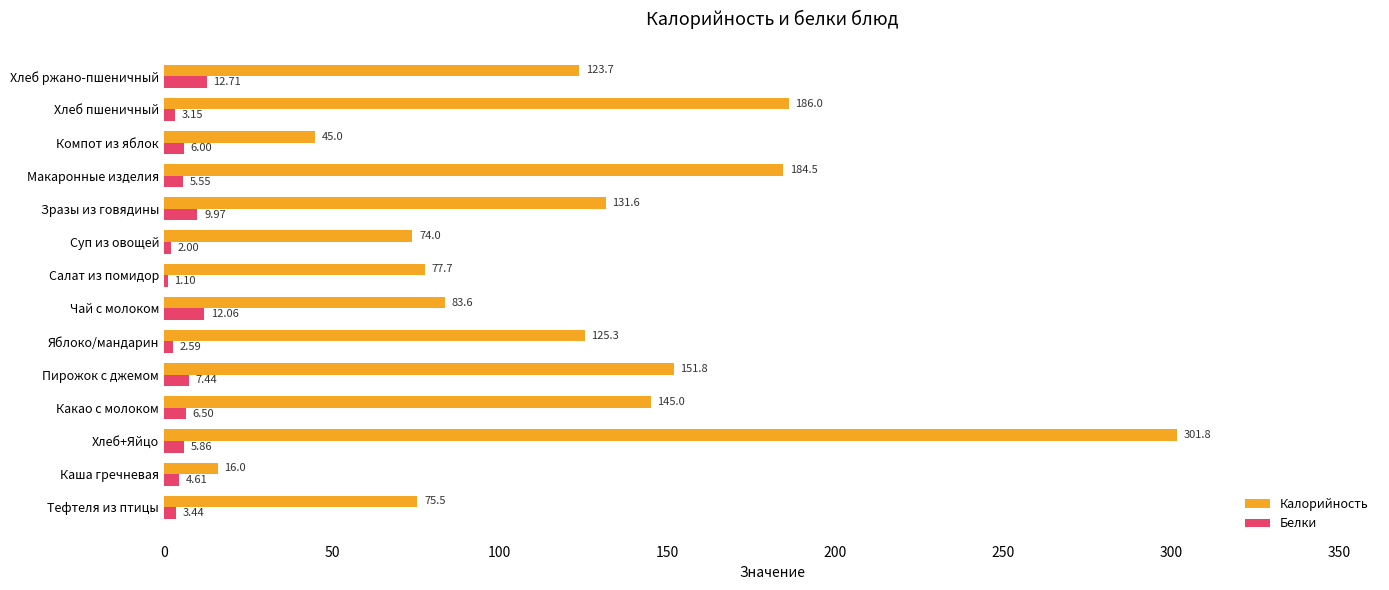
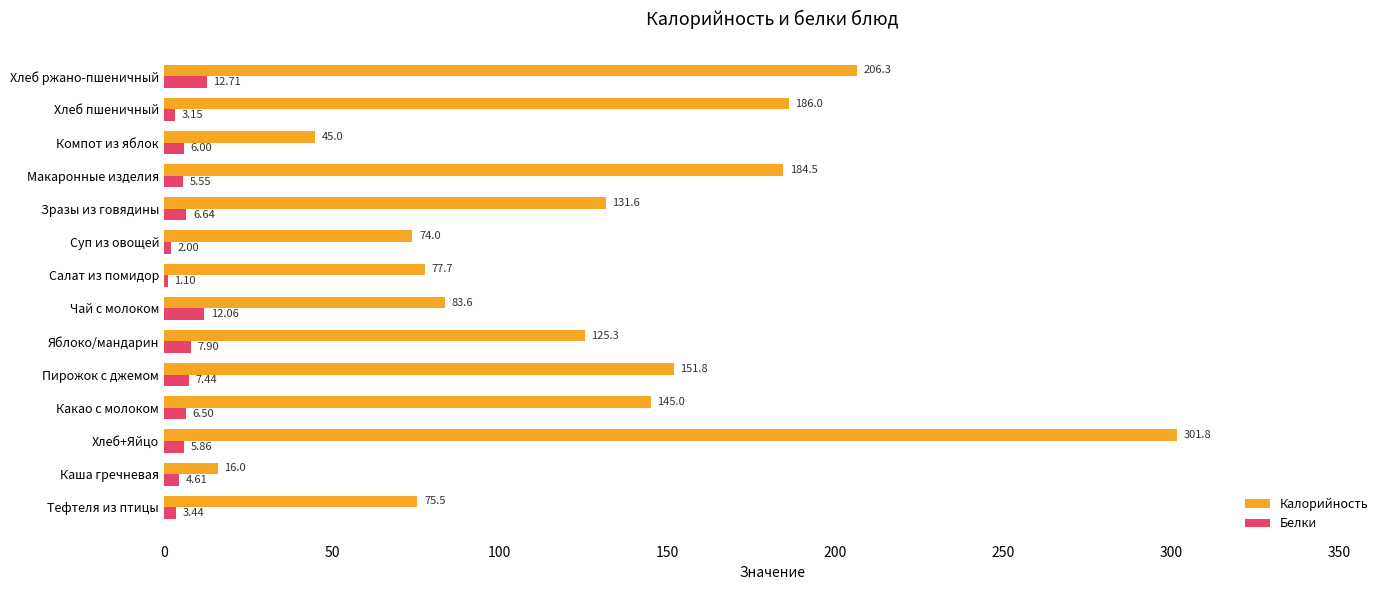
  {
    "Калорийность": {
-     "Хлеб ржано-пшеничный": 123.7,
+     "Хлеб ржано-пшеничный": 206.3,
      "Хлеб пшеничный": 186.0,
      "Компот из яблок": 45.0,
      "Макаронные изделия": 184.5,
      "Зразы из говядины": 131.6,
      "Суп из овощей": 74.0,
      "Салат из помидор": 77.7,
      "Чай с молоком": 83.6,
      "Яблоко/мандарин": 125.3,
      "Пирожок с джемом": 151.8,
      "Какао с молоком": 145.0,
      "Хлеб+Яйцо": 301.8,
      "Каша гречневая": 16.0,
      "Тефтеля из птицы": 75.5
    },
    "Белки": {
      "Хлеб ржано-пшеничный": 12.71,
      "Хлеб пшеничный": 3.15,
      "Компот из яблок": 6.00,
      "Макаронные изделия": 5.55,
-     "Зразы из говядины": 9.97,
+     "Зразы из говядины": 6.64,
      "Суп из овощей": 2.00,
      "Салат из помидор": 1.10,
      "Чай с молоком": 12.06,
-     "Яблоко/мандарин": 2.59,
+     "Яблоко/мандарин": 7.90,
      "Пирожок с джемом": 7.44,
      "Какао с молоком": 6.50,
      "Хлеб+Яйцо": 5.86,
      "Каша гречневая": 4.61,
      "Тефтеля из птицы": 3.44
    }
  }
